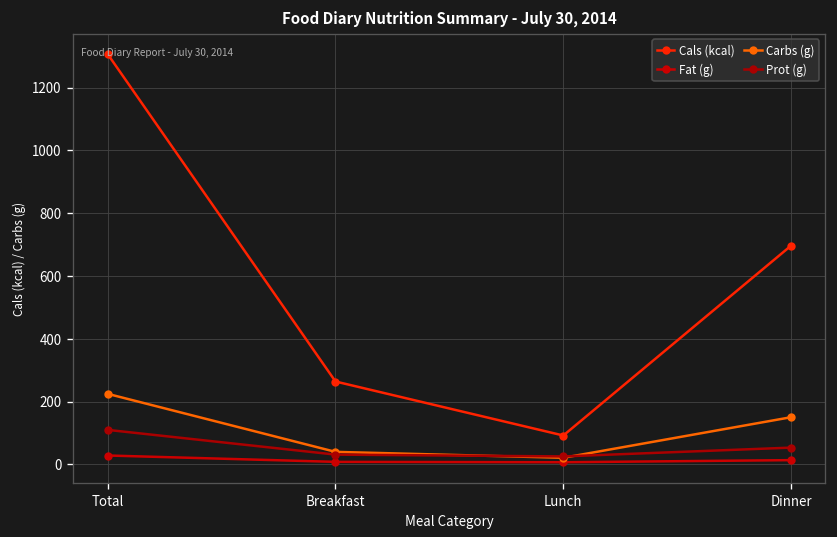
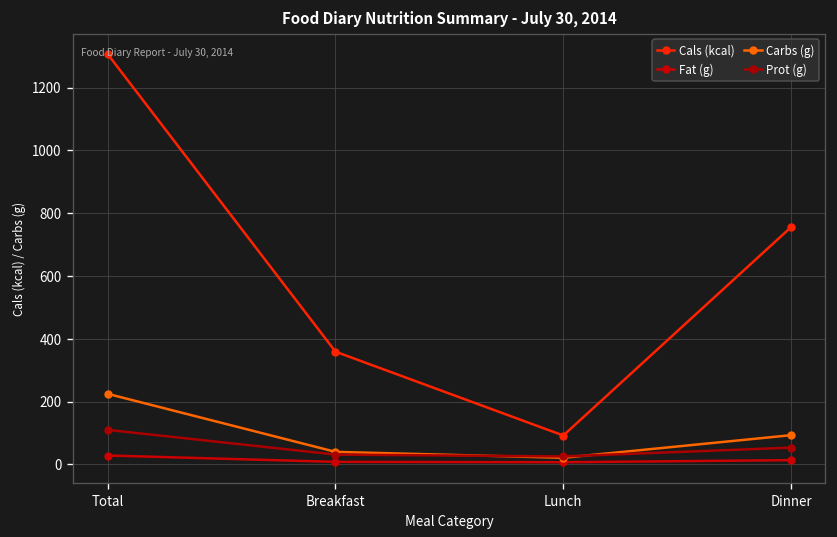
  {
    "Cals (kcal)": {
-     "Breakfast": 260,
+     "Breakfast": 360,
      "Lunch": 90,
-     "Dinner": 700
+     "Dinner": 760
    },
    "Carbs (g)": {
      "Total": 220,
-     "Dinner": 150
+     "Dinner": 90
    }
  }
